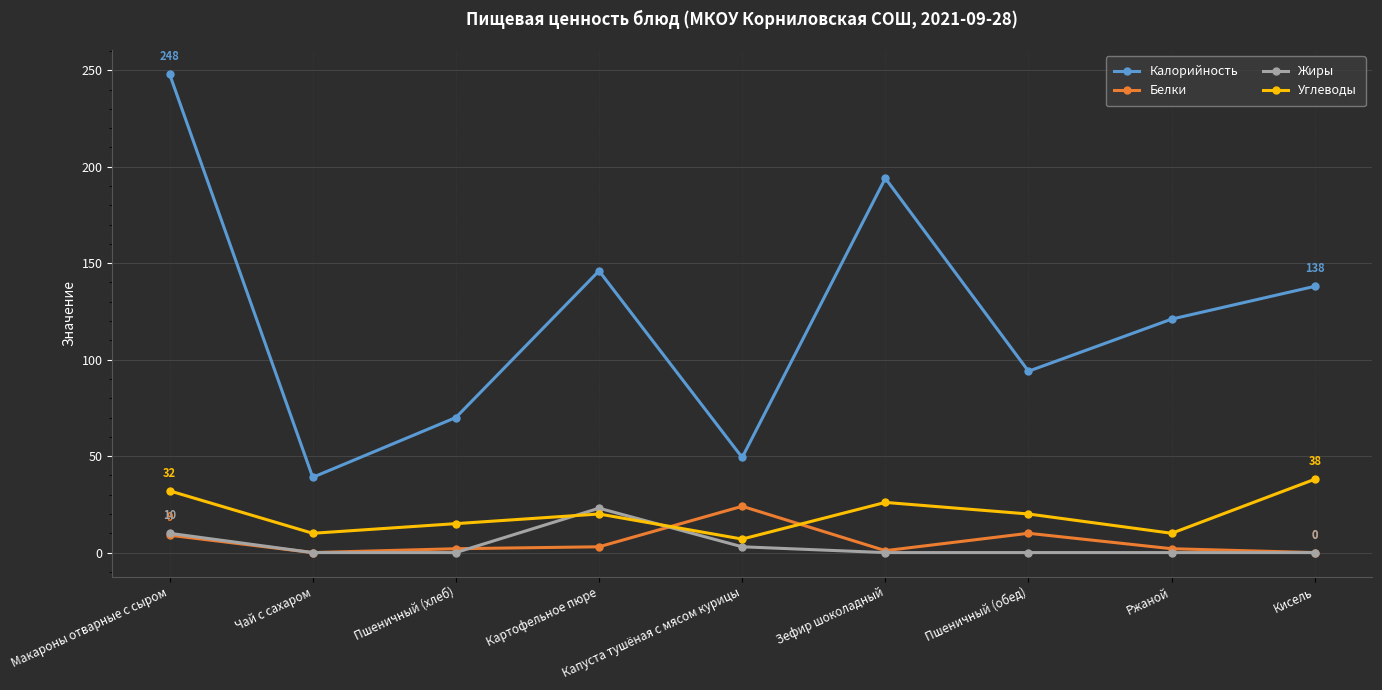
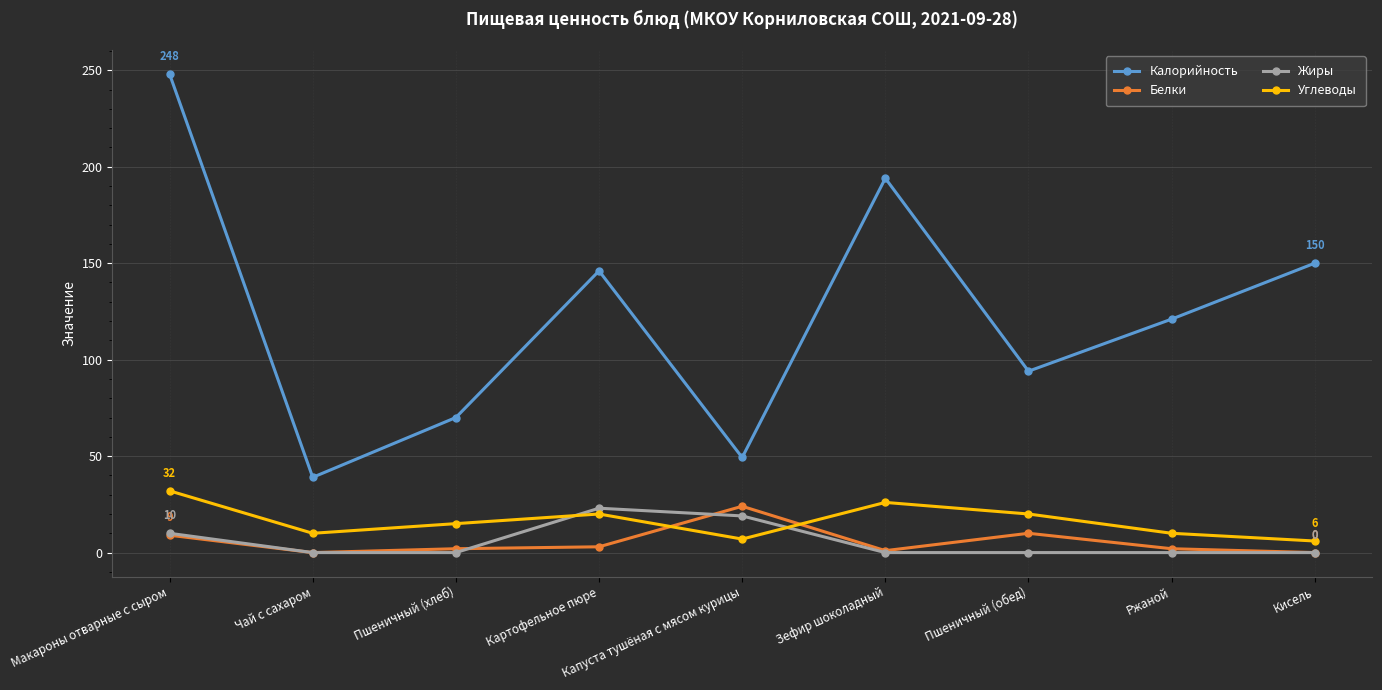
  {
    "Калорийность": {
      "Макароны отварные с сыром": 248,
-     "Кисель": 138
+     "Кисель": 150
    },
    "Белки": {
      "Пшеничный (хлеб)": 2,
      "Картофельное пюре": 3,
      "Капуста тушёная с мясом курицы": 24,
      "Пшеничный (обед)": 10,
      "Ржаной": 2
    },
    "Жиры": {
      "Пшеничный (хлеб)": 0,
      "Картофельное пюре": 23,
-     "Капуста тушёная с мясом курицы": 3,
+     "Капуста тушёная с мясом курицы": 19,
      "Пшеничный (обед)": 0,
      "Ржаной": 0
    },
    "Углеводы": {
      "Макароны отварные с сыром": 32,
-     "Кисель": 38
+     "Кисель": 6
    }
  }
